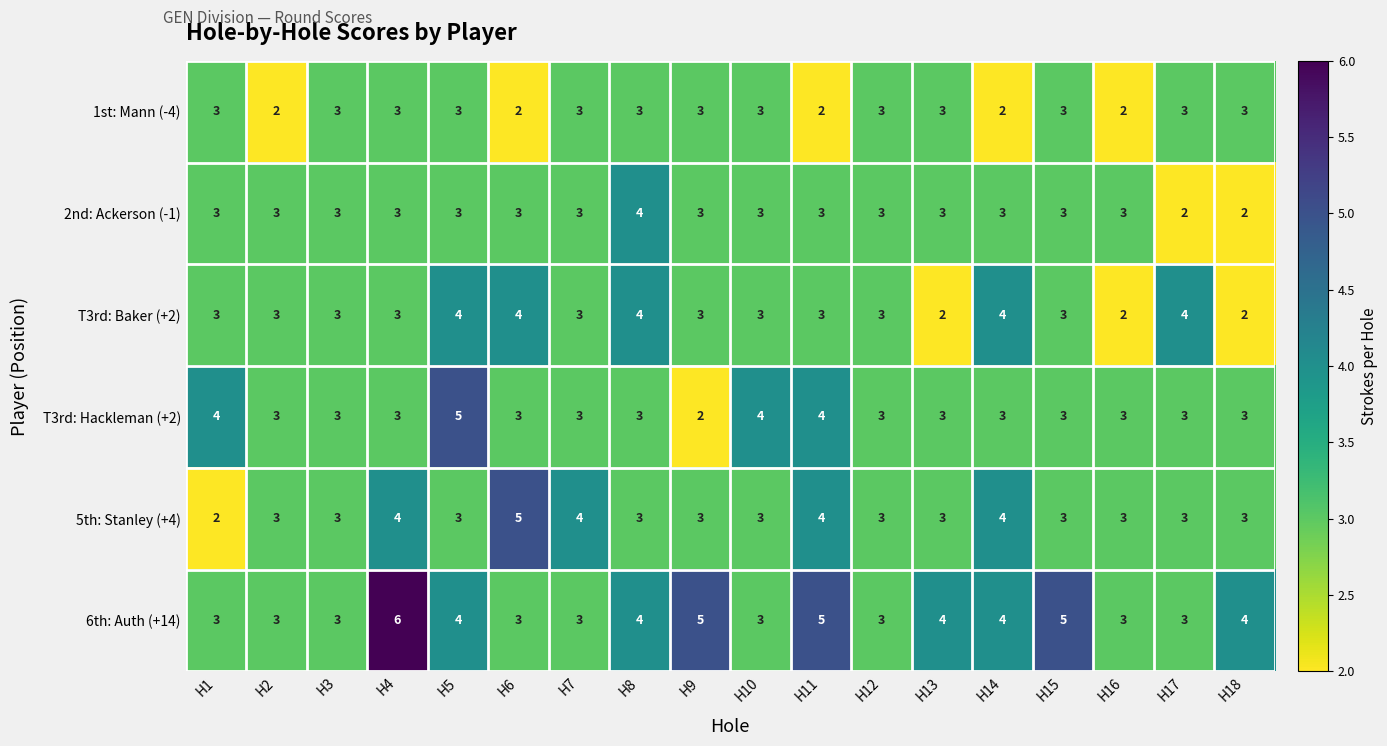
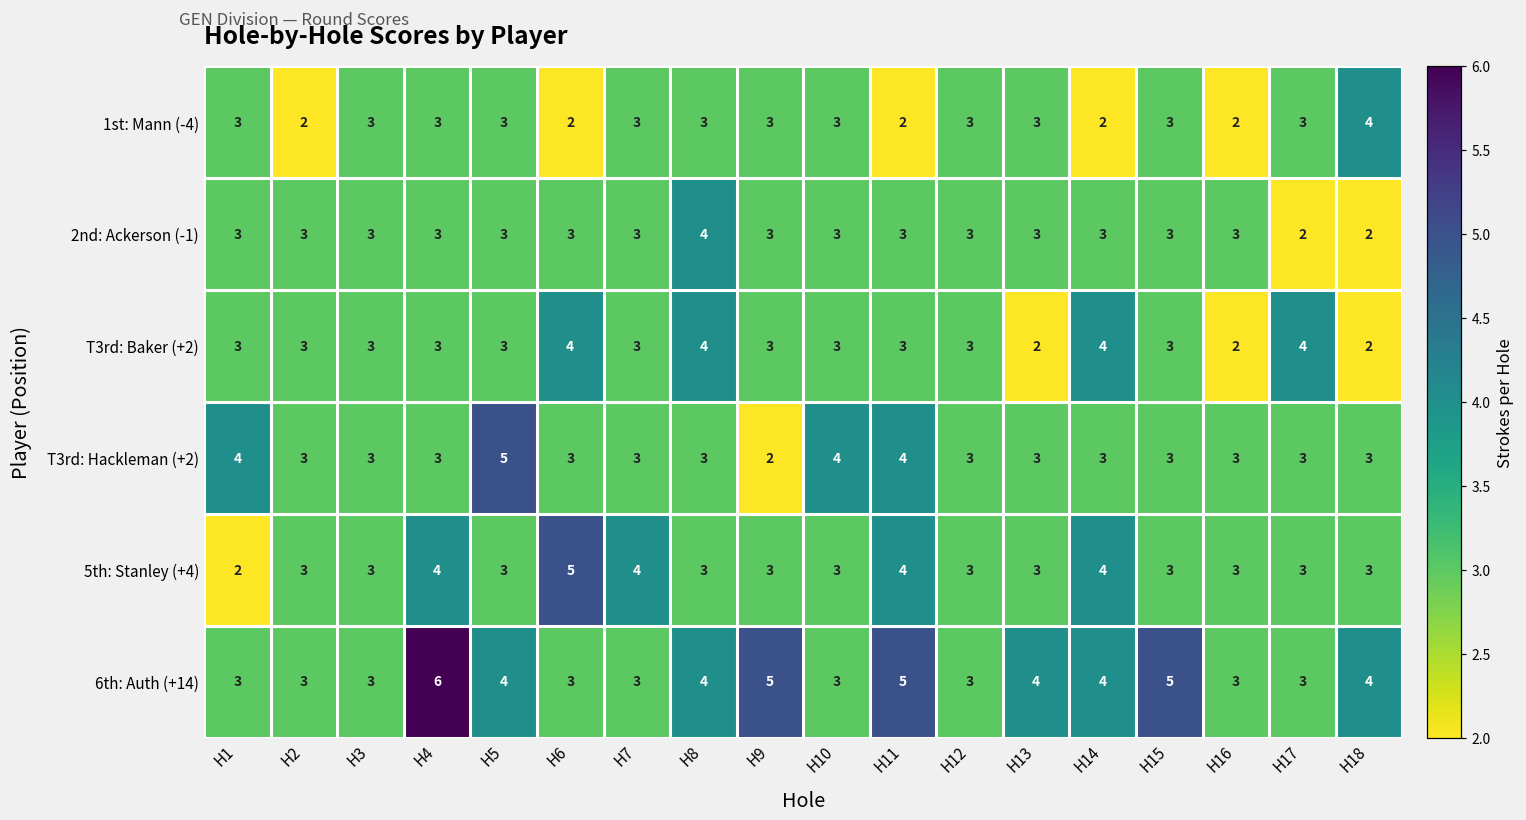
  {
    "1st: Mann (-4)": {
      "H1": 3,
      "H2": 2,
      "H3": 3,
      "H4": 3,
      "H5": 3,
      "H6": 2,
      "H7": 3,
      "H8": 3,
      "H9": 3,
      "H10": 3,
      "H11": 2,
      "H12": 3,
      "H13": 3,
      "H14": 2,
      "H15": 3,
      "H16": 2,
      "H17": 3,
-     "H18": 3
+     "H18": 4
    },
    "2nd: Ackerson (-1)": {
      "H1": 3,
      "H2": 3,
      "H3": 3,
      "H4": 3,
      "H5": 3,
      "H6": 3,
      "H7": 3,
      "H8": 4,
      "H9": 3,
      "H10": 3,
      "H11": 3,
      "H12": 3,
      "H13": 3,
      "H14": 3,
      "H15": 3,
      "H16": 3,
      "H17": 2,
      "H18": 2
    },
    "T3rd: Baker (+2)": {
      "H1": 3,
      "H2": 3,
      "H3": 3,
      "H4": 3,
-     "H5": 4,
+     "H5": 3,
      "H6": 4,
      "H7": 3,
      "H8": 4,
      "H9": 3,
      "H10": 3,
      "H11": 3,
      "H12": 3,
      "H13": 2,
      "H14": 4,
      "H15": 3,
      "H16": 2,
      "H17": 4,
      "H18": 2
    },
    "T3rd: Hackleman (+2)": {
      "H1": 4,
      "H2": 3,
      "H3": 3,
      "H4": 3,
      "H5": 5,
      "H6": 3,
      "H7": 3,
      "H8": 3,
      "H9": 2,
      "H10": 4,
      "H11": 4,
      "H12": 3,
      "H13": 3,
      "H14": 3,
      "H15": 3,
      "H16": 3,
      "H17": 3,
      "H18": 3
    },
    "5th: Stanley (+4)": {
      "H1": 2,
      "H2": 3,
      "H3": 3,
      "H4": 4,
      "H5": 3,
      "H6": 5,
      "H7": 4,
      "H8": 3,
      "H9": 3,
      "H10": 3,
      "H11": 4,
      "H12": 3,
      "H13": 3,
      "H14": 4,
      "H15": 3,
      "H16": 3,
      "H17": 3,
      "H18": 3
    },
    "6th: Auth (+14)": {
      "H1": 3,
      "H2": 3,
      "H3": 3,
      "H4": 6,
      "H5": 4,
      "H6": 3,
      "H7": 3,
      "H8": 4,
      "H9": 5,
      "H10": 3,
      "H11": 5,
      "H12": 3,
      "H13": 4,
      "H14": 4,
      "H15": 5,
      "H16": 3,
      "H17": 3,
      "H18": 4
    }
  }
